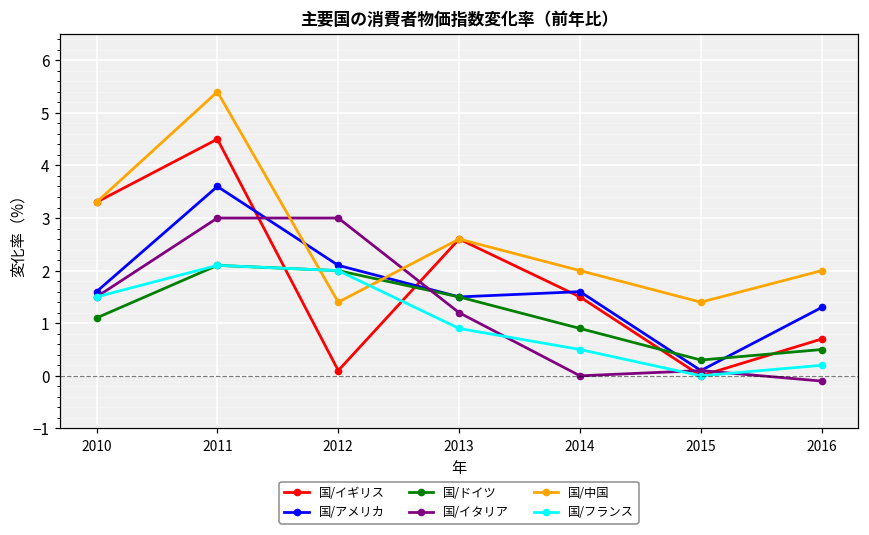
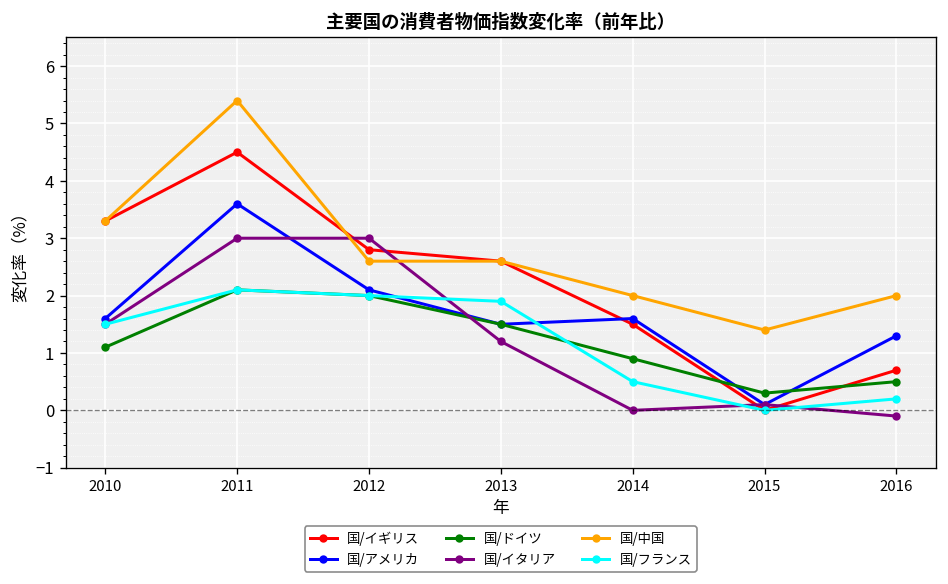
  {
    "国/イギリス": {
      "2011": 4.5,
-     "2012": 0.1,
+     "2012": 2.8,
      "2014": 1.5,
      "2016": 0.7
    },
    "国/アメリカ": {
      "2010": 1.6,
      "2011": 3.6,
      "2012": 2.1,
      "2014": 1.6,
      "2016": 1.3
    },
    "国/ドイツ": {
      "2010": 1.1,
      "2014": 0.9,
      "2015": 0.3,
      "2016": 0.5
    },
    "国/イタリア": {
      "2011": 3.0,
      "2012": 3.0,
      "2013": 1.2,
      "2014": 0.0,
      "2016": -0.1
    },
    "国/中国": {
      "2011": 5.4,
-     "2012": 1.4,
+     "2012": 2.6,
      "2014": 2.0,
      "2015": 1.4,
      "2016": 2.0
    },
    "国/フランス": {
-     "2013": 0.9,
+     "2013": 1.9,
      "2014": 0.5,
      "2016": 0.2
    }
  }
